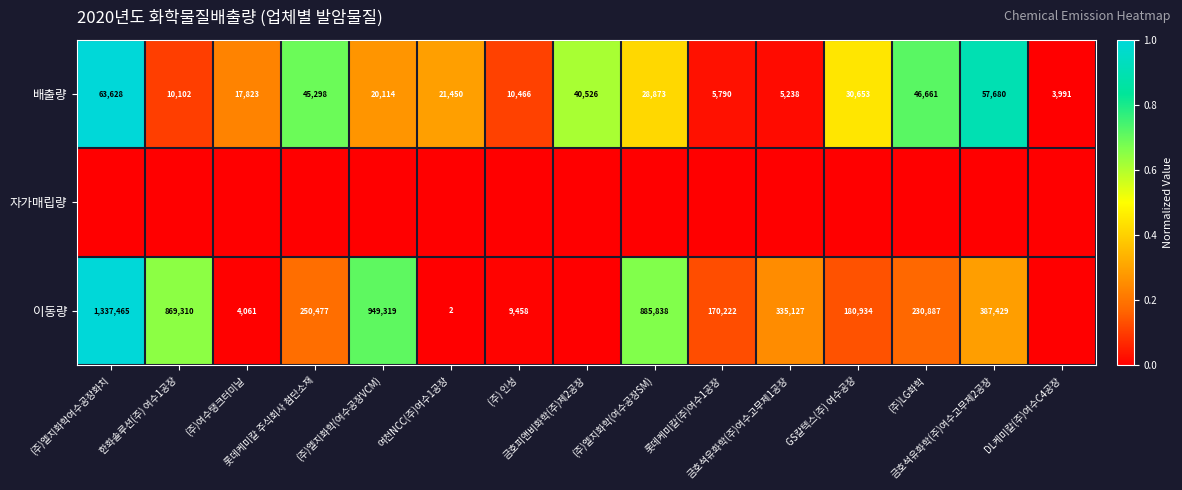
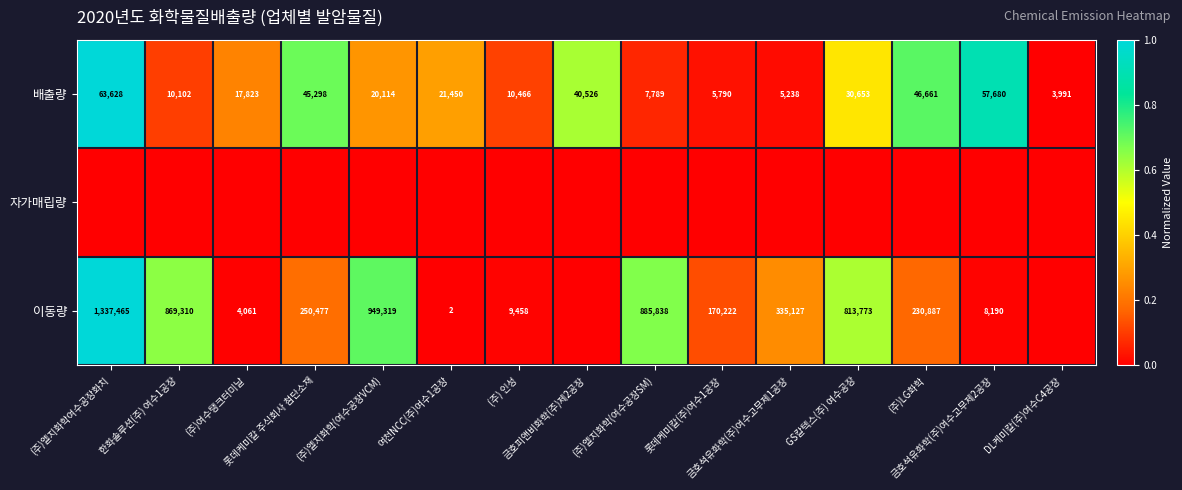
  {
    "배출량": {
      "(주)엘지화학여수공장화치": "63,628",
      "한화솔루션(주) 여수1공장": "10,102",
      "(주)여수탱크터미날": "17,823",
      "롯데케미칼 주식회사 첨단소재": "45,298",
      "(주)엘지화학(여수공장VCM)": "20,114",
      "여천NCC(주)여수1공장": "21,450",
      "(주) 인성": "10,466",
      "금호피앤비화학(주)제2공장": "40,526",
-     "(주)엘지화학(여수공장SM)": "28,873",
+     "(주)엘지화학(여수공장SM)": "7,789",
      "롯데케미칼(주)여수1공장": "5,790",
      "금호석유화학(주)여수고무제1공장": "5,238",
      "GS칼텍스(주) 여수공장": "30,653",
      "(주)LG화학": "46,661",
      "금호석유화학(주)여수고무제2공장": "57,680",
      "DL케미칼(주)여수C4공장": "3,991"
    },
    "이동량": {
      "(주)엘지화학여수공장화치": "1,337,465",
      "한화솔루션(주) 여수1공장": "869,310",
      "(주)여수탱크터미날": "4,061",
      "롯데케미칼 주식회사 첨단소재": "250,477",
      "(주)엘지화학(여수공장VCM)": "949,319",
      "여천NCC(주)여수1공장": "2",
      "(주) 인성": "9,458",
      "(주)엘지화학(여수공장SM)": "885,838",
      "롯데케미칼(주)여수1공장": "170,222",
      "금호석유화학(주)여수고무제1공장": "335,127",
-     "GS칼텍스(주) 여수공장": "180,934",
+     "GS칼텍스(주) 여수공장": "813,773",
      "(주)LG화학": "230,887",
-     "금호석유화학(주)여수고무제2공장": "387,429"
+     "금호석유화학(주)여수고무제2공장": "8,190"
    }
  }
